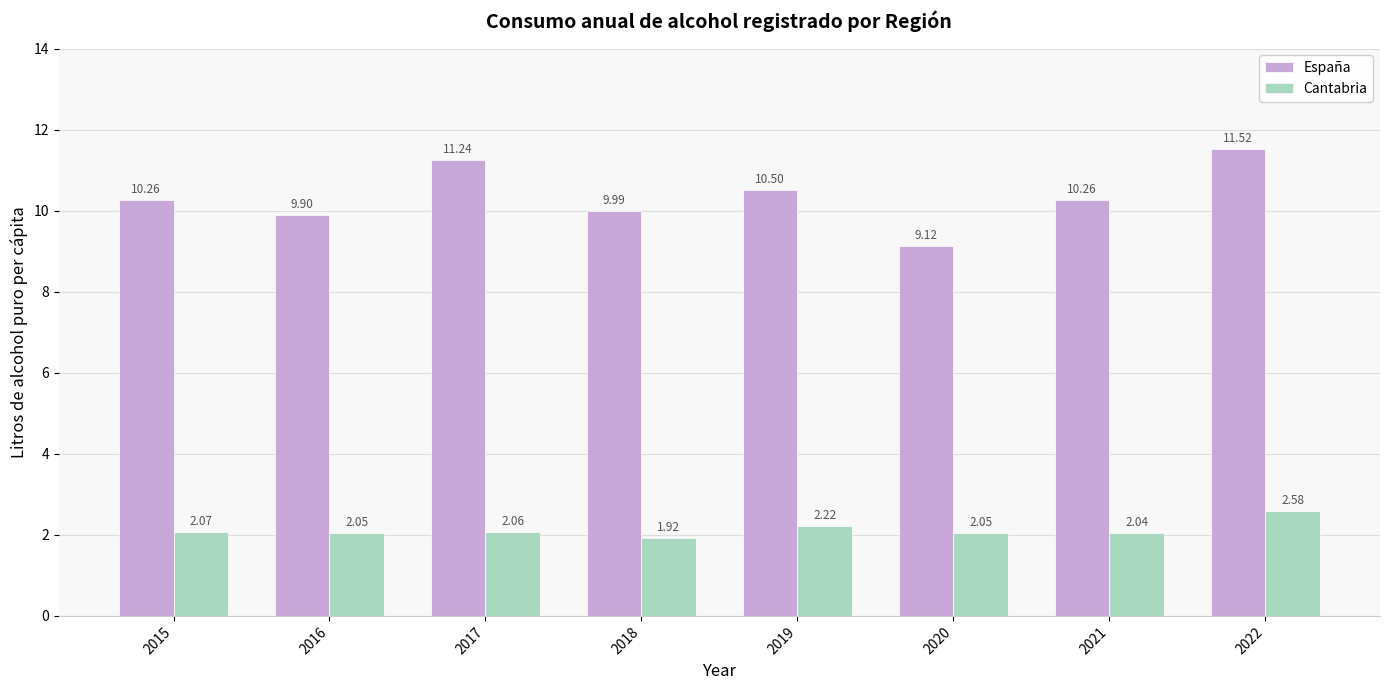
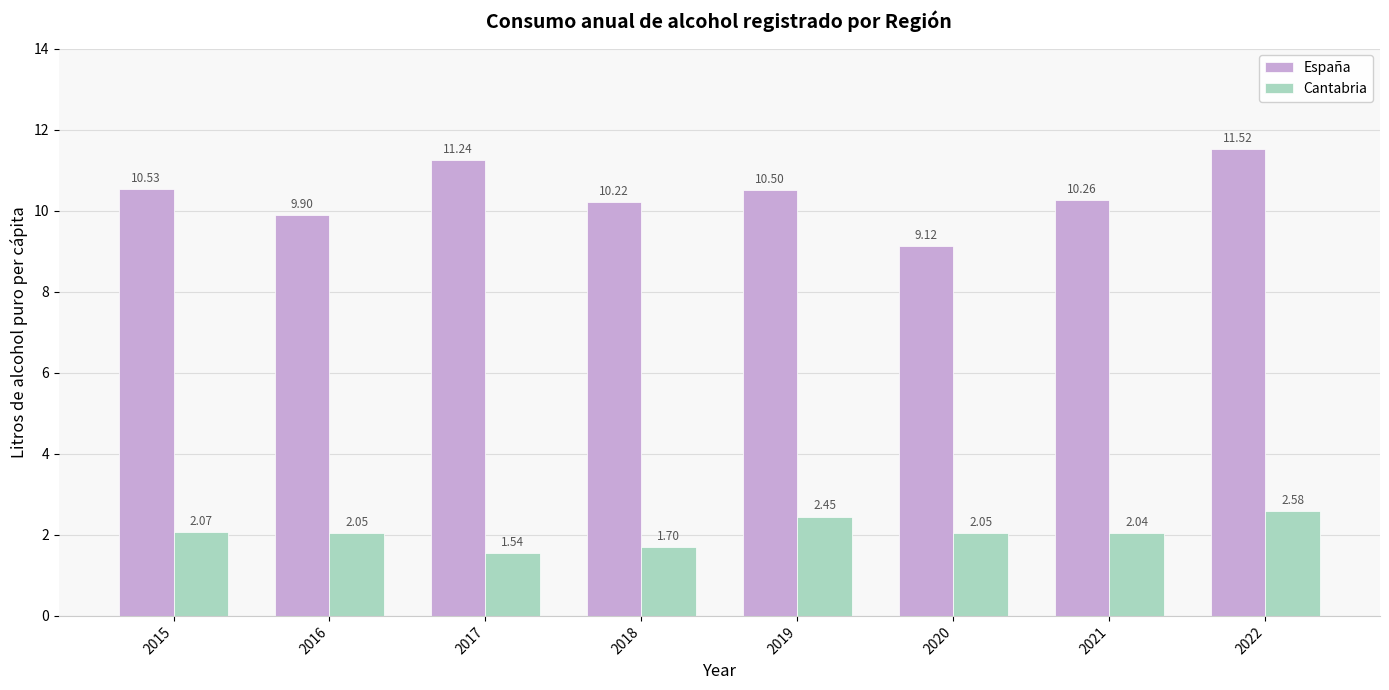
  {
    "España": {
-     "2015": 10.26,
+     "2015": 10.53,
      "2016": 9.90,
      "2017": 11.24,
-     "2018": 9.99,
+     "2018": 10.22,
      "2019": 10.50,
      "2020": 9.12,
      "2021": 10.26,
      "2022": 11.52
    },
    "Cantabria": {
      "2015": 2.07,
      "2016": 2.05,
-     "2017": 2.06,
-     "2018": 1.92,
-     "2019": 2.22,
+     "2017": 1.54,
+     "2018": 1.70,
+     "2019": 2.45,
      "2020": 2.05,
      "2021": 2.04,
      "2022": 2.58
    }
  }
